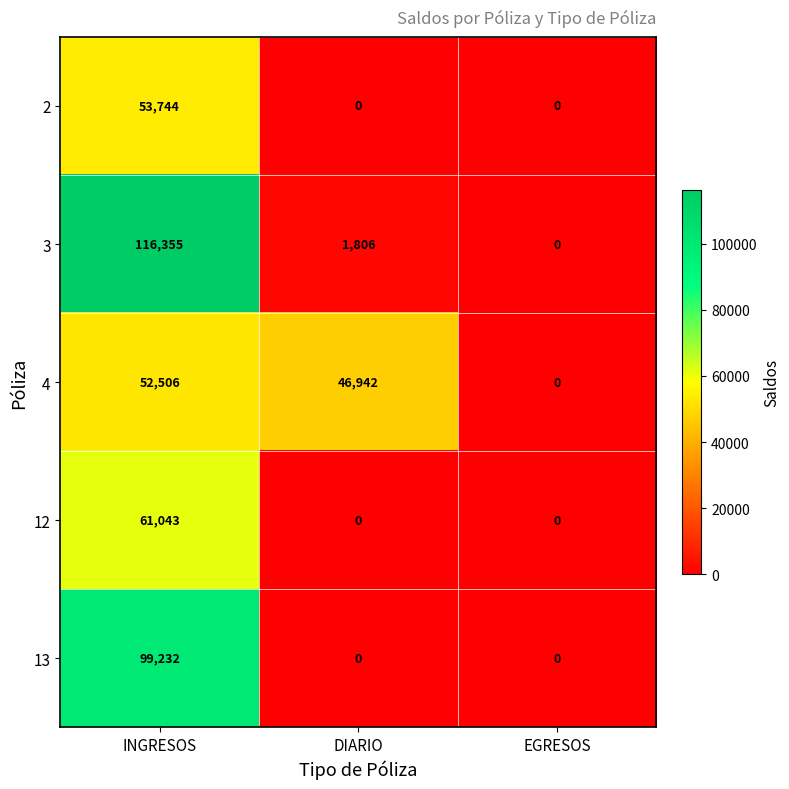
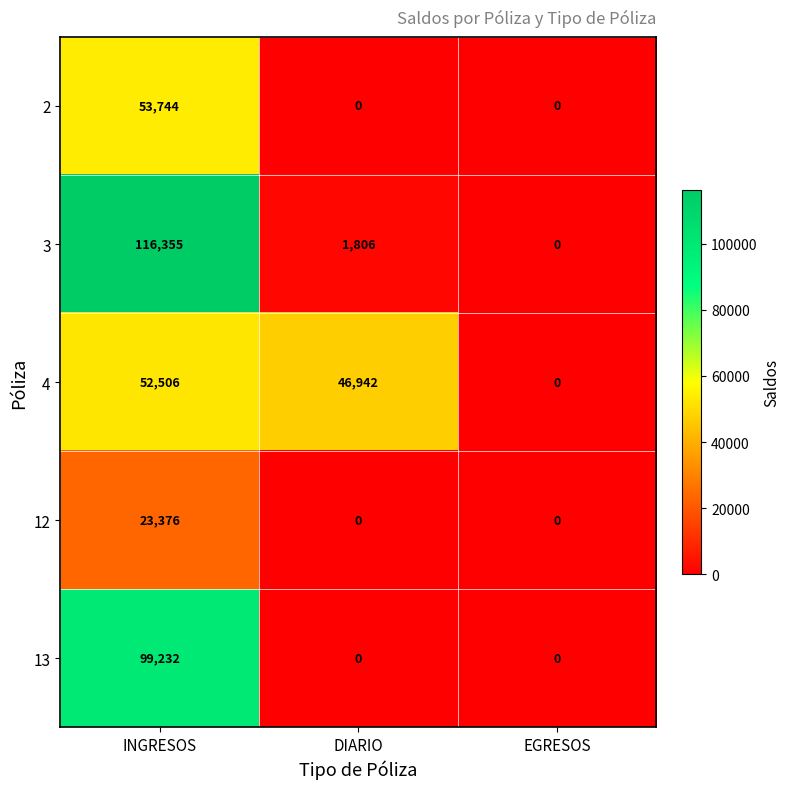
  {
    "2": {
      "INGRESOS": "53,744",
      "DIARIO": "0",
      "EGRESOS": "0"
    },
    "3": {
      "INGRESOS": "116,355",
      "DIARIO": "1,806",
      "EGRESOS": "0"
    },
    "4": {
      "INGRESOS": "52,506",
      "DIARIO": "46,942",
      "EGRESOS": "0"
    },
    "12": {
-     "INGRESOS": "61,043",
+     "INGRESOS": "23,376",
      "DIARIO": "0",
      "EGRESOS": "0"
    },
    "13": {
      "INGRESOS": "99,232",
      "DIARIO": "0",
      "EGRESOS": "0"
    }
  }
